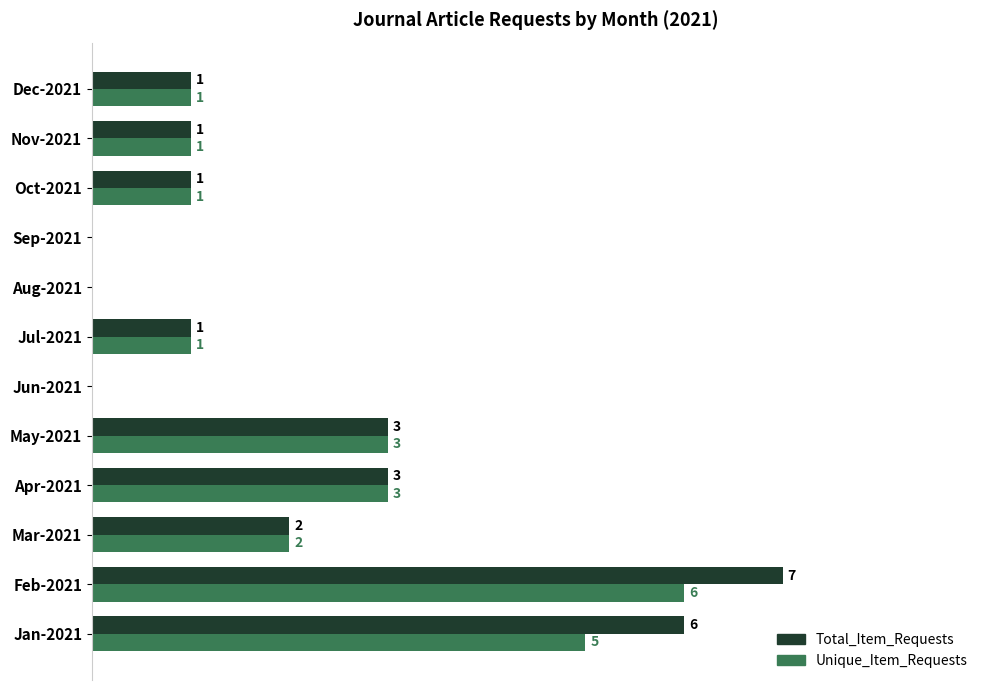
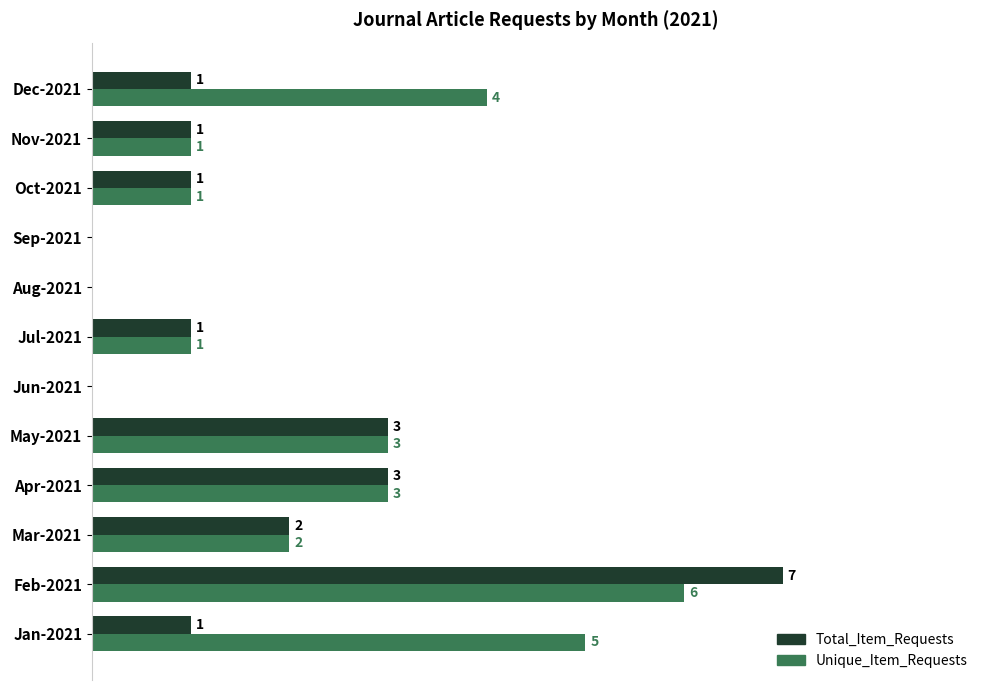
  {
    "Total_Item_Requests": {
      "Dec-2021": 1,
      "Nov-2021": 1,
      "Oct-2021": 1,
      "Jul-2021": 1,
      "May-2021": 3,
      "Apr-2021": 3,
      "Mar-2021": 2,
      "Feb-2021": 7,
-     "Jan-2021": 6
+     "Jan-2021": 1
    },
    "Unique_Item_Requests": {
-     "Dec-2021": 1,
+     "Dec-2021": 4,
      "Nov-2021": 1,
      "Oct-2021": 1,
      "Jul-2021": 1,
      "May-2021": 3,
      "Apr-2021": 3,
      "Mar-2021": 2,
      "Feb-2021": 6,
      "Jan-2021": 5
    }
  }
